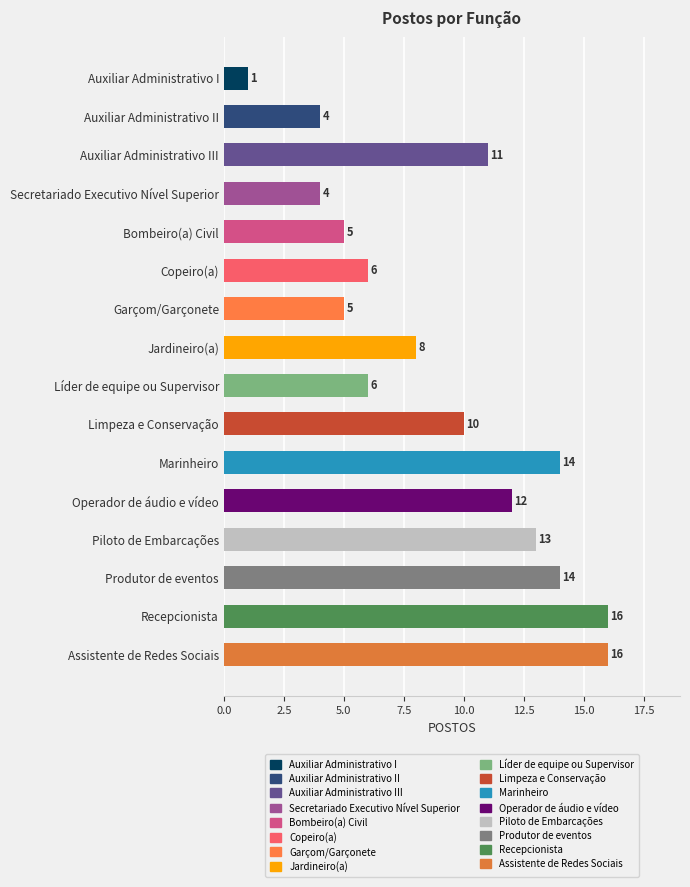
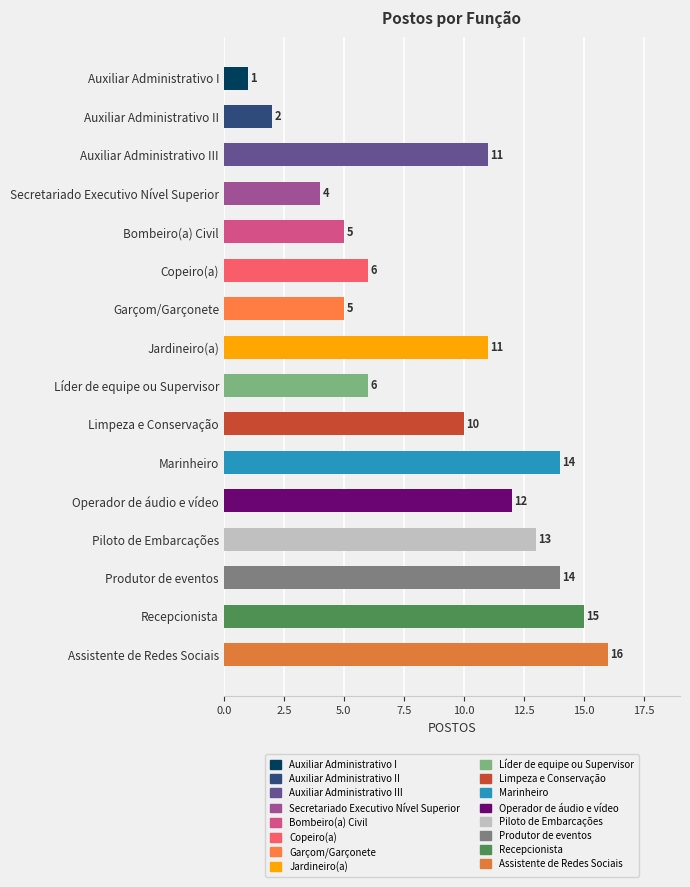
  {
    "Auxiliar Administrativo I": 1,
-   "Auxiliar Administrativo II": 4,
+   "Auxiliar Administrativo II": 2,
    "Auxiliar Administrativo III": 11,
    "Secretariado Executivo Nível Superior": 4,
    "Bombeiro(a) Civil": 5,
    "Copeiro(a)": 6,
    "Garçom/Garçonete": 5,
-   "Jardineiro(a)": 8,
+   "Jardineiro(a)": 11,
    "Líder de equipe ou Supervisor": 6,
    "Limpeza e Conservação": 10,
    "Marinheiro": 14,
    "Operador de áudio e vídeo": 12,
    "Piloto de Embarcações": 13,
    "Produtor de eventos": 14,
-   "Recepcionista": 16,
+   "Recepcionista": 15,
    "Assistente de Redes Sociais": 16
  }
